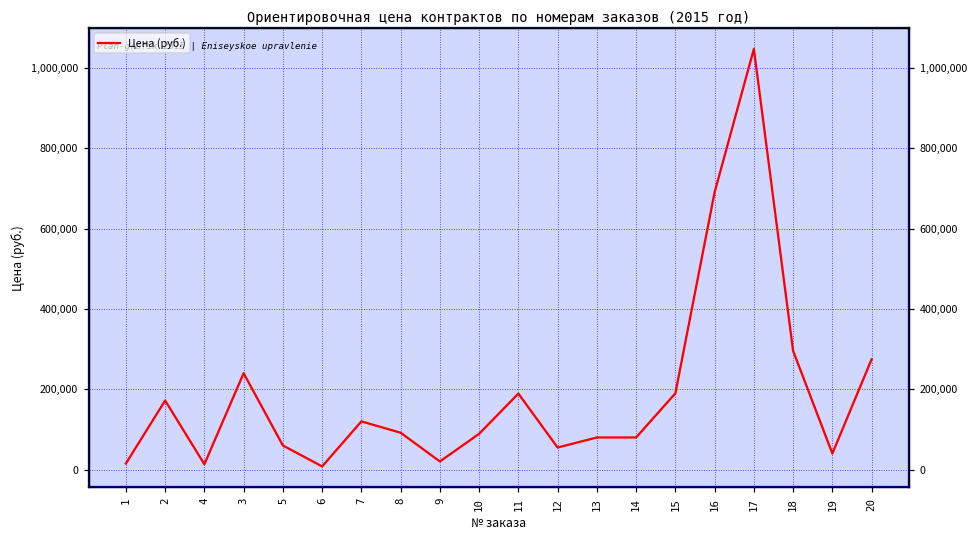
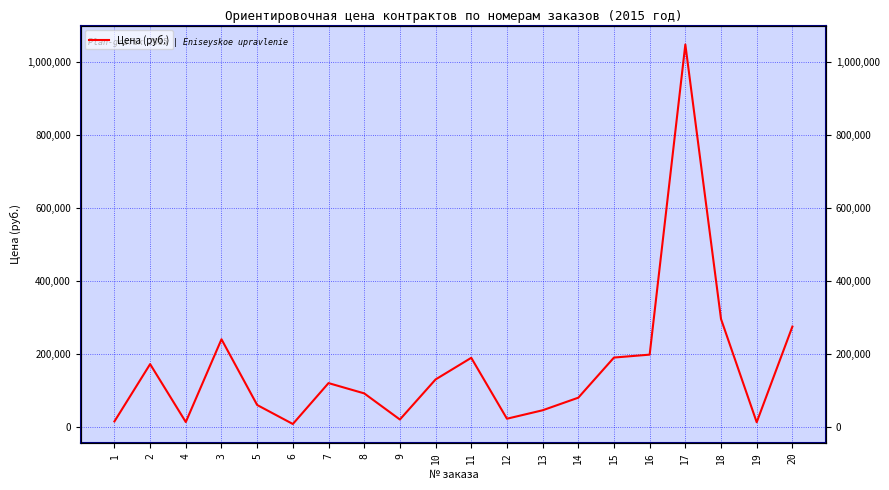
  {
    "1": "20,000",
    "2": "170,000",
    "4": "10,000",
    "3": "240,000",
    "5": "60,000",
    "6": "10,000",
    "7": "120,000",
    "8": "90,000",
    "9": "20,000",
-   "10": "90,000",
+   "10": "130,000",
    "11": "190,000",
-   "12": "50,000",
-   "13": "80,000",
+   "12": "20,000",
+   "13": "50,000",
    "14": "80,000",
    "15": "190,000",
-   "16": "690,000",
+   "16": "200,000",
    "17": "1,050,000",
    "18": "300,000",
-   "19": "40,000",
+   "19": "10,000",
    "20": "270,000"
  }
